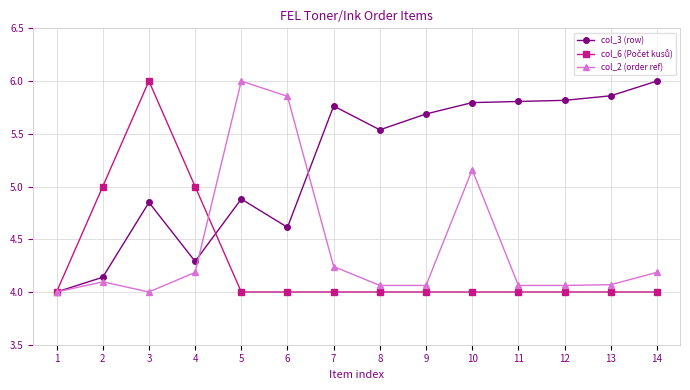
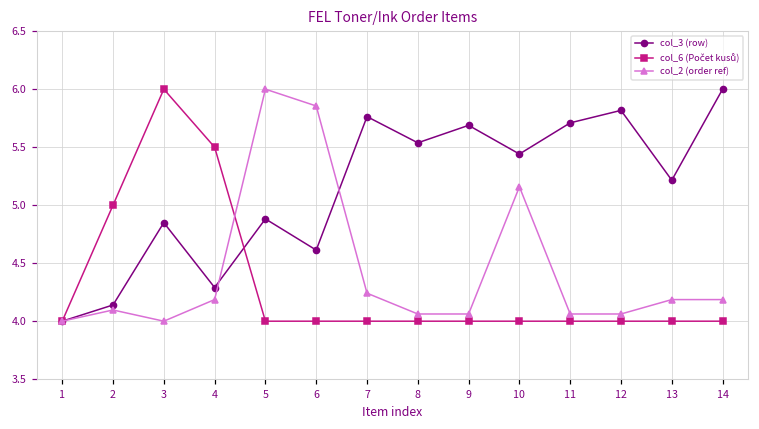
  {
    "col_3 (row)": {
      "2": 4.14,
      "3": 4.85,
      "4": 4.29,
      "5": 4.88,
      "6": 4.61,
      "7": 5.76,
      "8": 5.54,
      "9": 5.69,
-     "10": 5.80,
-     "11": 5.81,
+     "10": 5.44,
+     "11": 5.71,
      "12": 5.82,
-     "13": 5.86,
+     "13": 5.22,
      "14": 6.00
    },
    "col_6 (Počet kusů)": {
      "2": 5.00,
      "3": 6.00,
-     "4": 5.00,
+     "4": 5.50,
      "5": 4.00,
      "6": 4.00,
      "7": 4.00,
      "8": 4.00,
      "9": 4.00,
      "10": 4.00,
      "11": 4.00,
      "12": 4.00,
      "13": 4.00,
      "14": 4.00
    },
    "col_2 (order ref)": {
      "2": 4.10,
      "3": 4.00,
      "4": 4.19,
      "5": 6.00,
      "6": 5.86,
      "7": 4.24,
      "8": 4.06,
      "9": 4.06,
      "10": 5.16,
      "11": 4.06,
      "12": 4.06,
-     "13": 4.07,
+     "13": 4.19,
      "14": 4.19
    }
  }
